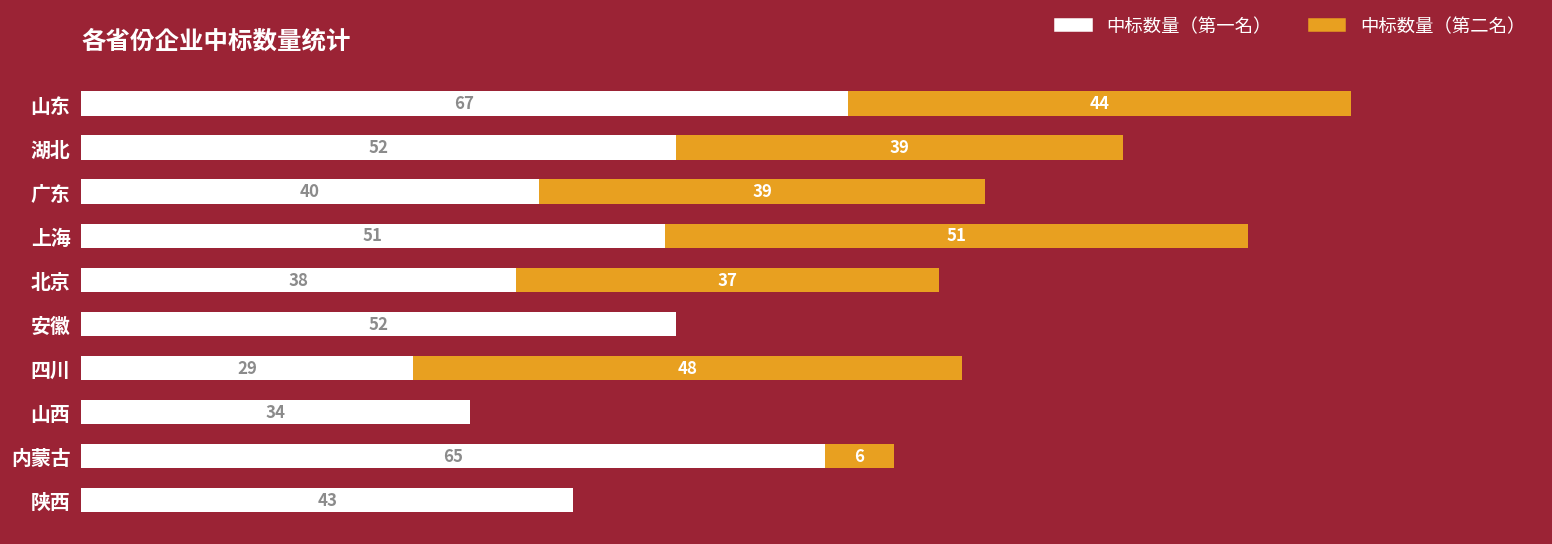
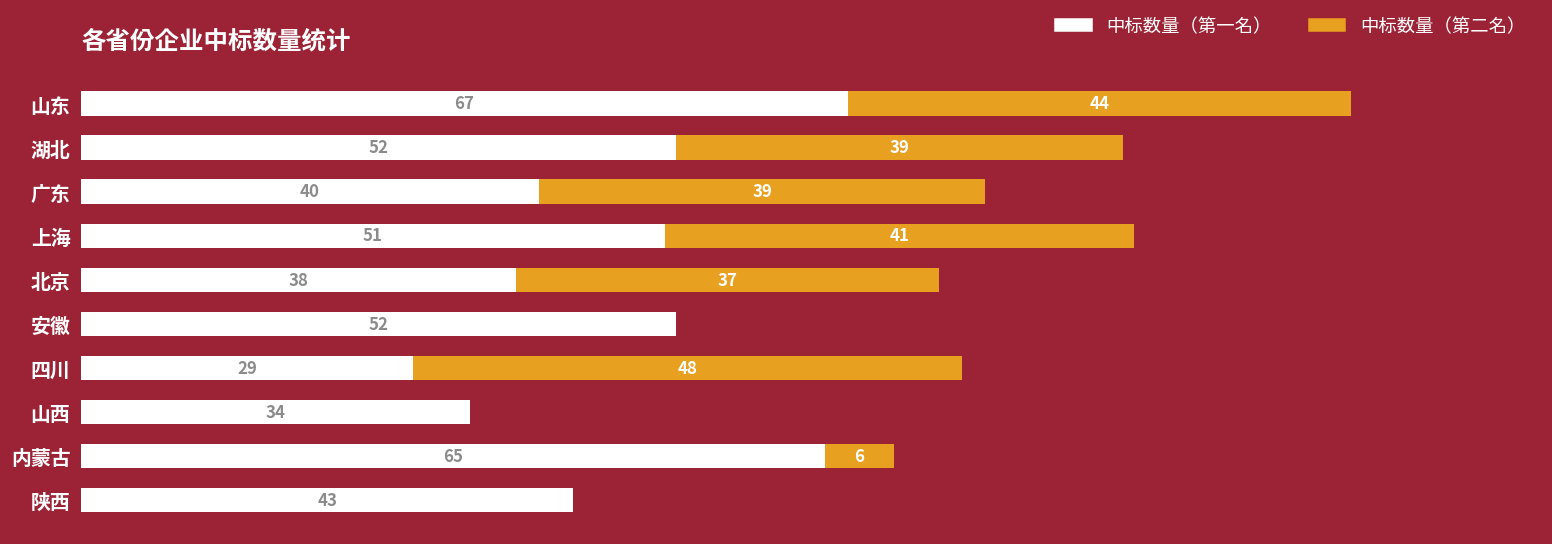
  {
    "中标数量（第二名）": {
-     "上海": 51
+     "上海": 41
    }
  }
